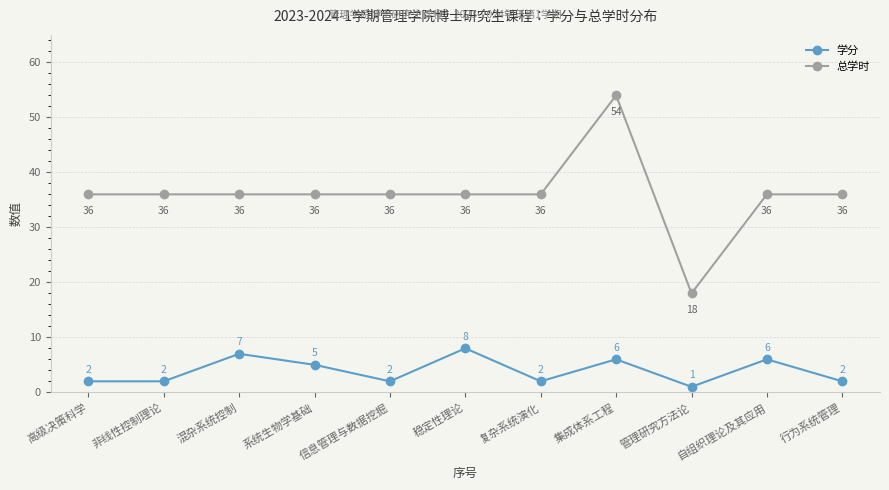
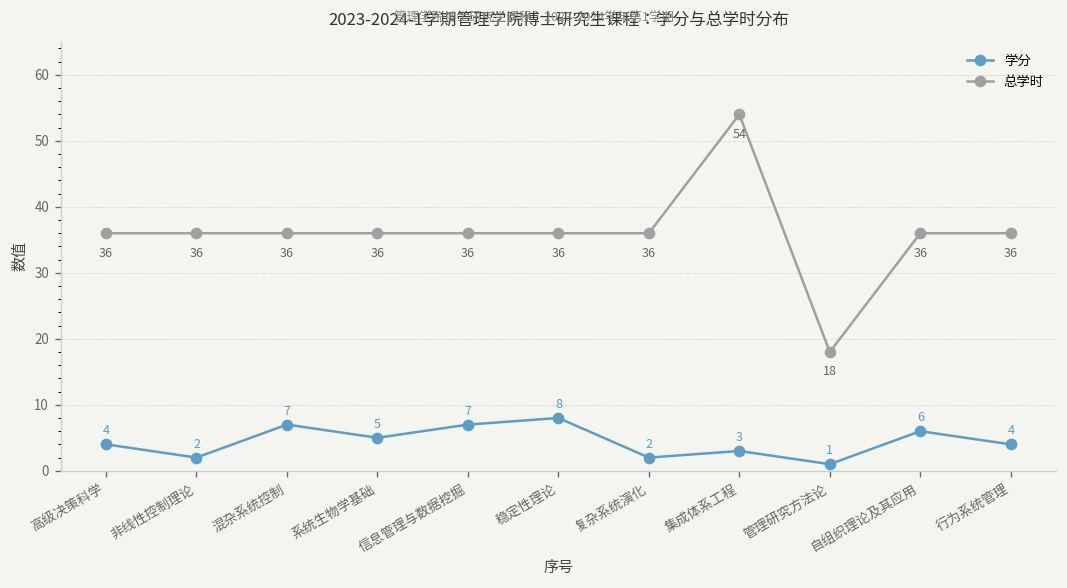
  {
    "学分": {
-     "高级决策科学": 2,
+     "高级决策科学": 4,
      "非线性控制理论": 2,
      "混杂系统控制": 7,
      "系统生物学基础": 5,
-     "信息管理与数据挖掘": 2,
+     "信息管理与数据挖掘": 7,
      "稳定性理论": 8,
      "复杂系统演化": 2,
-     "集成体系工程": 6,
+     "集成体系工程": 3,
      "管理研究方法论": 1,
      "自组织理论及其应用": 6,
-     "行为系统管理": 2
+     "行为系统管理": 4
    },
    "总学时": {
      "高级决策科学": 36,
      "非线性控制理论": 36,
      "混杂系统控制": 36,
      "系统生物学基础": 36,
      "信息管理与数据挖掘": 36,
      "稳定性理论": 36,
      "复杂系统演化": 36,
      "集成体系工程": 54,
      "管理研究方法论": 18,
      "自组织理论及其应用": 36,
      "行为系统管理": 36
    }
  }
